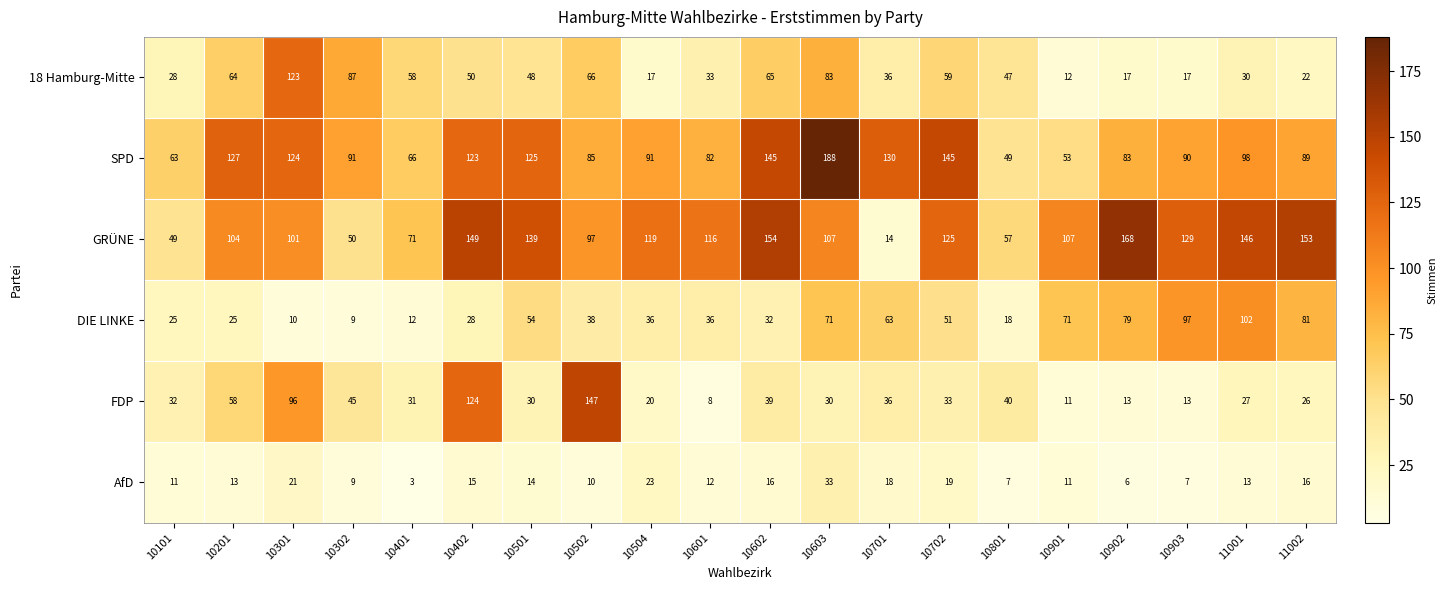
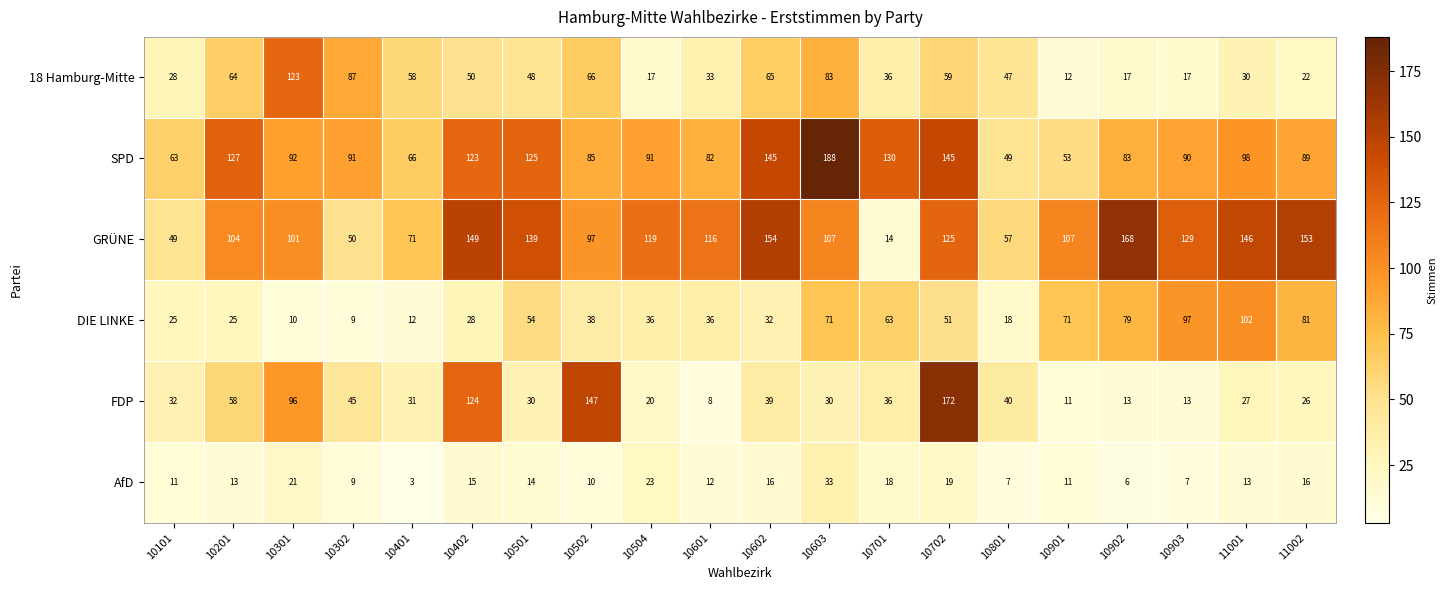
  {
    "18 Hamburg-Mitte": {
      "10101": 28,
      "10201": 64,
      "10301": 123,
      "10302": 87,
      "10401": 58,
      "10402": 50,
      "10501": 48,
      "10502": 66,
      "10504": 17,
      "10601": 33,
      "10602": 65,
      "10603": 83,
      "10701": 36,
      "10702": 59,
      "10801": 47,
      "10901": 12,
      "10902": 17,
      "10903": 17,
      "11001": 30,
      "11002": 22
    },
    "SPD": {
      "10101": 63,
      "10201": 127,
-     "10301": 124,
+     "10301": 92,
      "10302": 91,
      "10401": 66,
      "10402": 123,
      "10501": 125,
      "10502": 85,
      "10504": 91,
      "10601": 82,
      "10602": 145,
      "10603": 188,
      "10701": 130,
      "10702": 145,
      "10801": 49,
      "10901": 53,
      "10902": 83,
      "10903": 90,
      "11001": 98,
      "11002": 89
    },
    "GRÜNE": {
      "10101": 49,
      "10201": 104,
      "10301": 101,
      "10302": 50,
      "10401": 71,
      "10402": 149,
      "10501": 139,
      "10502": 97,
      "10504": 119,
      "10601": 116,
      "10602": 154,
      "10603": 107,
      "10701": 14,
      "10702": 125,
      "10801": 57,
      "10901": 107,
      "10902": 168,
      "10903": 129,
      "11001": 146,
      "11002": 153
    },
    "DIE LINKE": {
      "10101": 25,
      "10201": 25,
      "10301": 10,
      "10302": 9,
      "10401": 12,
      "10402": 28,
      "10501": 54,
      "10502": 38,
      "10504": 36,
      "10601": 36,
      "10602": 32,
      "10603": 71,
      "10701": 63,
      "10702": 51,
      "10801": 18,
      "10901": 71,
      "10902": 79,
      "10903": 97,
      "11001": 102,
      "11002": 81
    },
    "FDP": {
      "10101": 32,
      "10201": 58,
      "10301": 96,
      "10302": 45,
      "10401": 31,
      "10402": 124,
      "10501": 30,
      "10502": 147,
      "10504": 20,
      "10601": 8,
      "10602": 39,
      "10603": 30,
      "10701": 36,
-     "10702": 33,
+     "10702": 172,
      "10801": 40,
      "10901": 11,
      "10902": 13,
      "10903": 13,
      "11001": 27,
      "11002": 26
    },
    "AfD": {
      "10101": 11,
      "10201": 13,
      "10301": 21,
      "10302": 9,
      "10401": 3,
      "10402": 15,
      "10501": 14,
      "10502": 10,
      "10504": 23,
      "10601": 12,
      "10602": 16,
      "10603": 33,
      "10701": 18,
      "10702": 19,
      "10801": 7,
      "10901": 11,
      "10902": 6,
      "10903": 7,
      "11001": 13,
      "11002": 16
    }
  }
